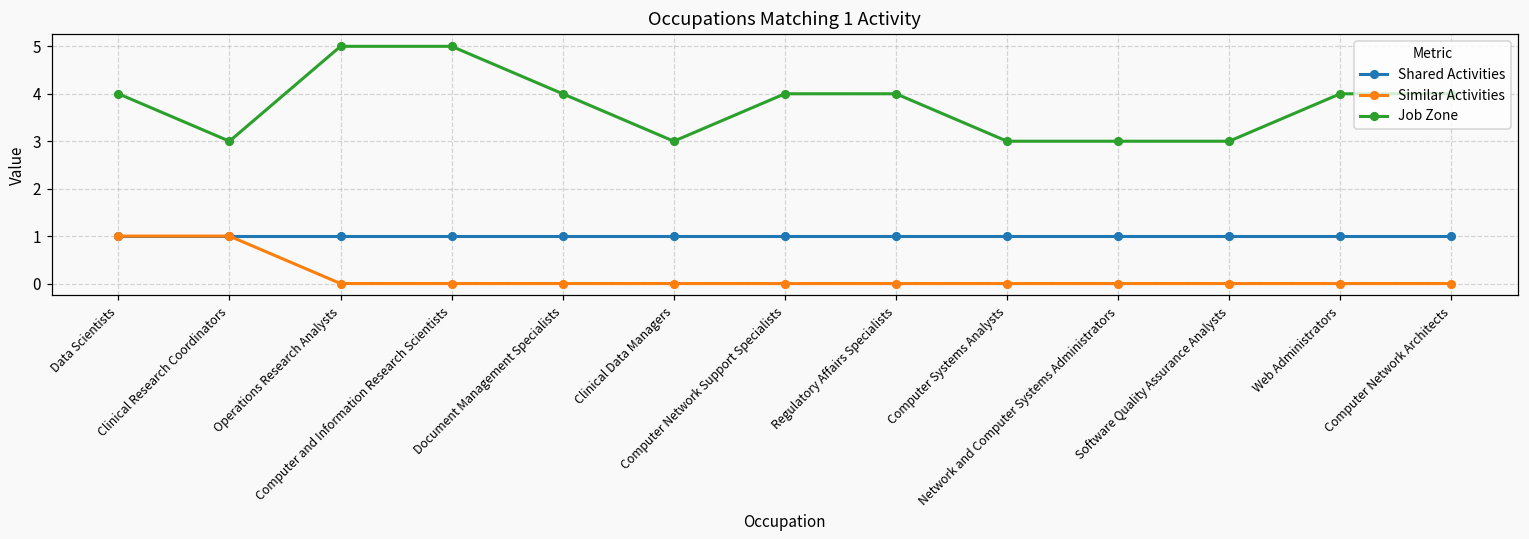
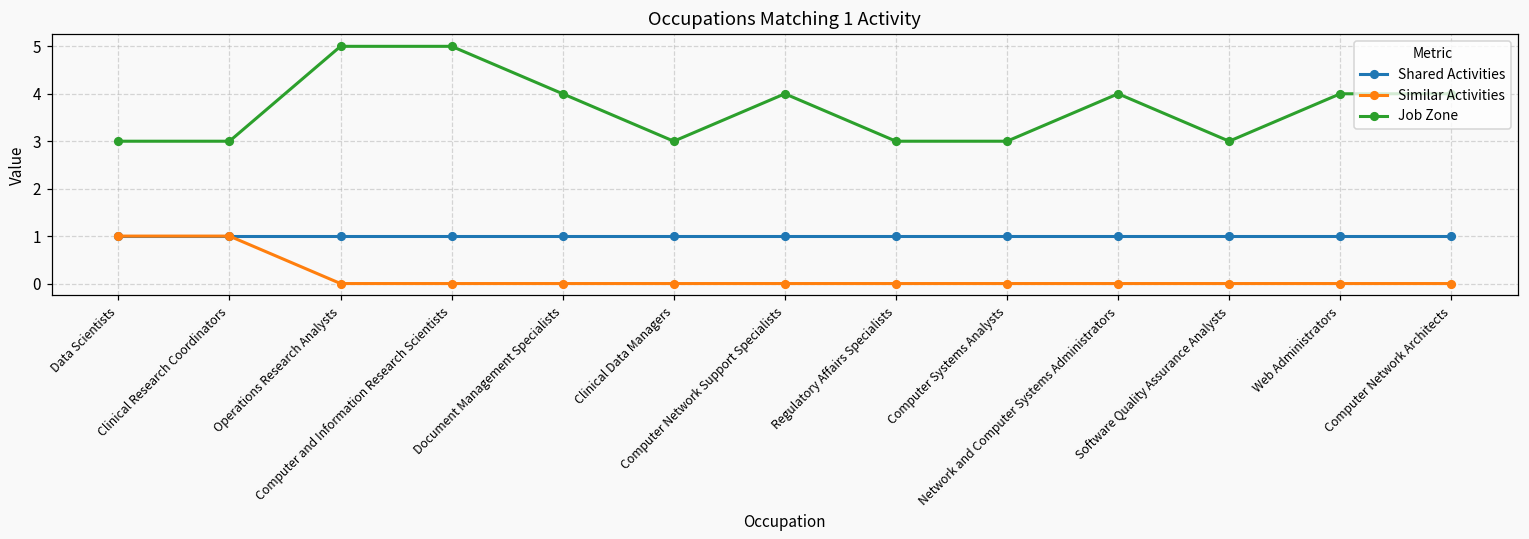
  {
    "Shared Activities": {
      "Operations Research Analysts": 1,
      "Computer and Information Research Scientists": 1,
      "Document Management Specialists": 1,
      "Clinical Data Managers": 1,
      "Computer Network Support Specialists": 1,
      "Regulatory Affairs Specialists": 1,
      "Computer Systems Analysts": 1,
      "Network and Computer Systems Administrators": 1,
      "Software Quality Assurance Analysts": 1,
      "Web Administrators": 1,
      "Computer Network Architects": 1
    },
    "Similar Activities": {
      "Operations Research Analysts": 0,
      "Computer and Information Research Scientists": 0,
      "Document Management Specialists": 0,
      "Clinical Data Managers": 0,
      "Computer Network Support Specialists": 0,
      "Regulatory Affairs Specialists": 0,
      "Computer Systems Analysts": 0,
      "Network and Computer Systems Administrators": 0,
      "Software Quality Assurance Analysts": 0,
      "Web Administrators": 0,
      "Computer Network Architects": 0
    },
    "Job Zone": {
-     "Data Scientists": 4,
+     "Data Scientists": 3,
      "Clinical Research Coordinators": 3,
      "Operations Research Analysts": 5,
      "Computer and Information Research Scientists": 5,
      "Document Management Specialists": 4,
      "Clinical Data Managers": 3,
      "Computer Network Support Specialists": 4,
-     "Regulatory Affairs Specialists": 4,
+     "Regulatory Affairs Specialists": 3,
      "Computer Systems Analysts": 3,
-     "Network and Computer Systems Administrators": 3,
+     "Network and Computer Systems Administrators": 4,
      "Software Quality Assurance Analysts": 3,
      "Web Administrators": 4
    }
  }
